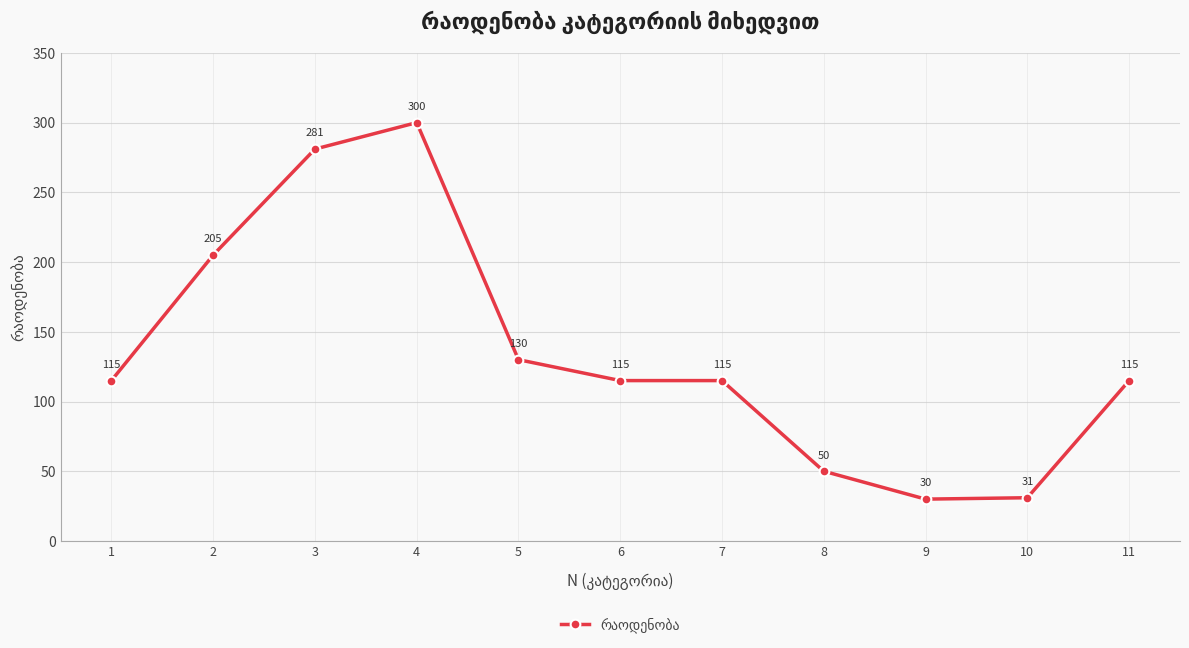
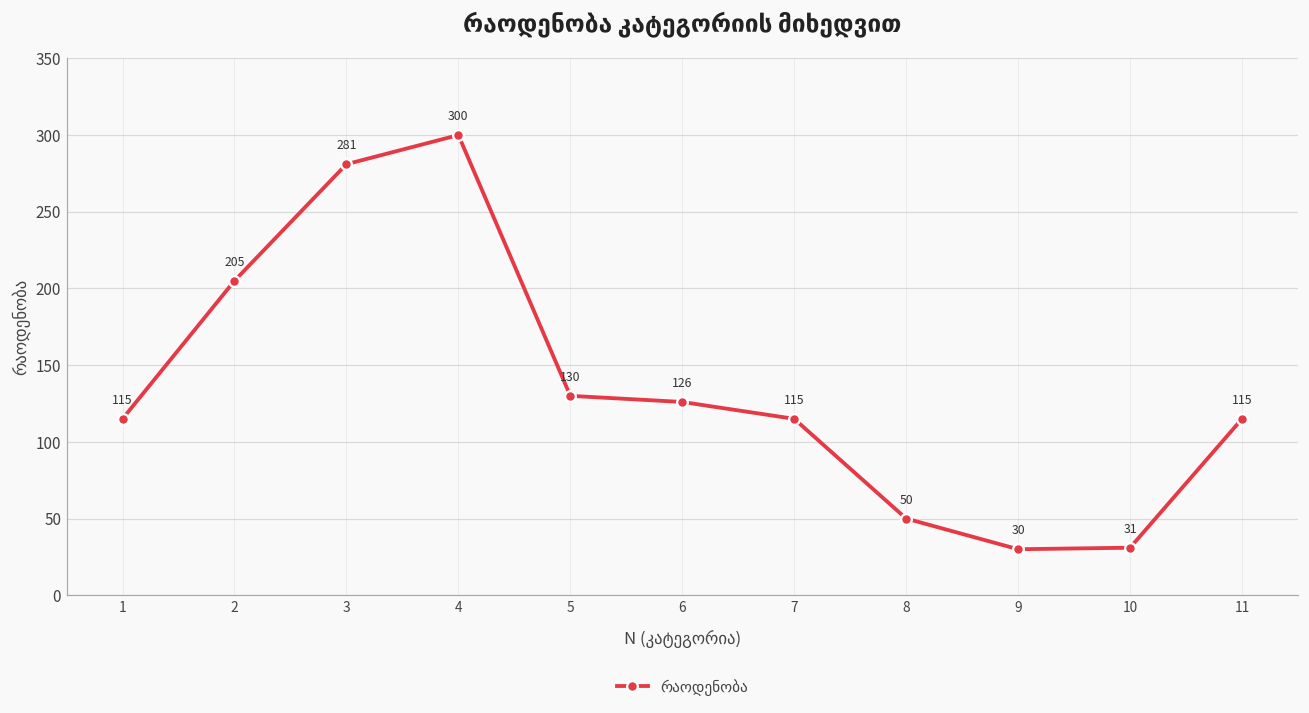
  {
    "1": 115,
    "2": 205,
    "3": 281,
    "4": 300,
    "5": 130,
-   "6": 115,
+   "6": 126,
    "7": 115,
    "8": 50,
    "9": 30,
    "10": 31,
    "11": 115
  }
